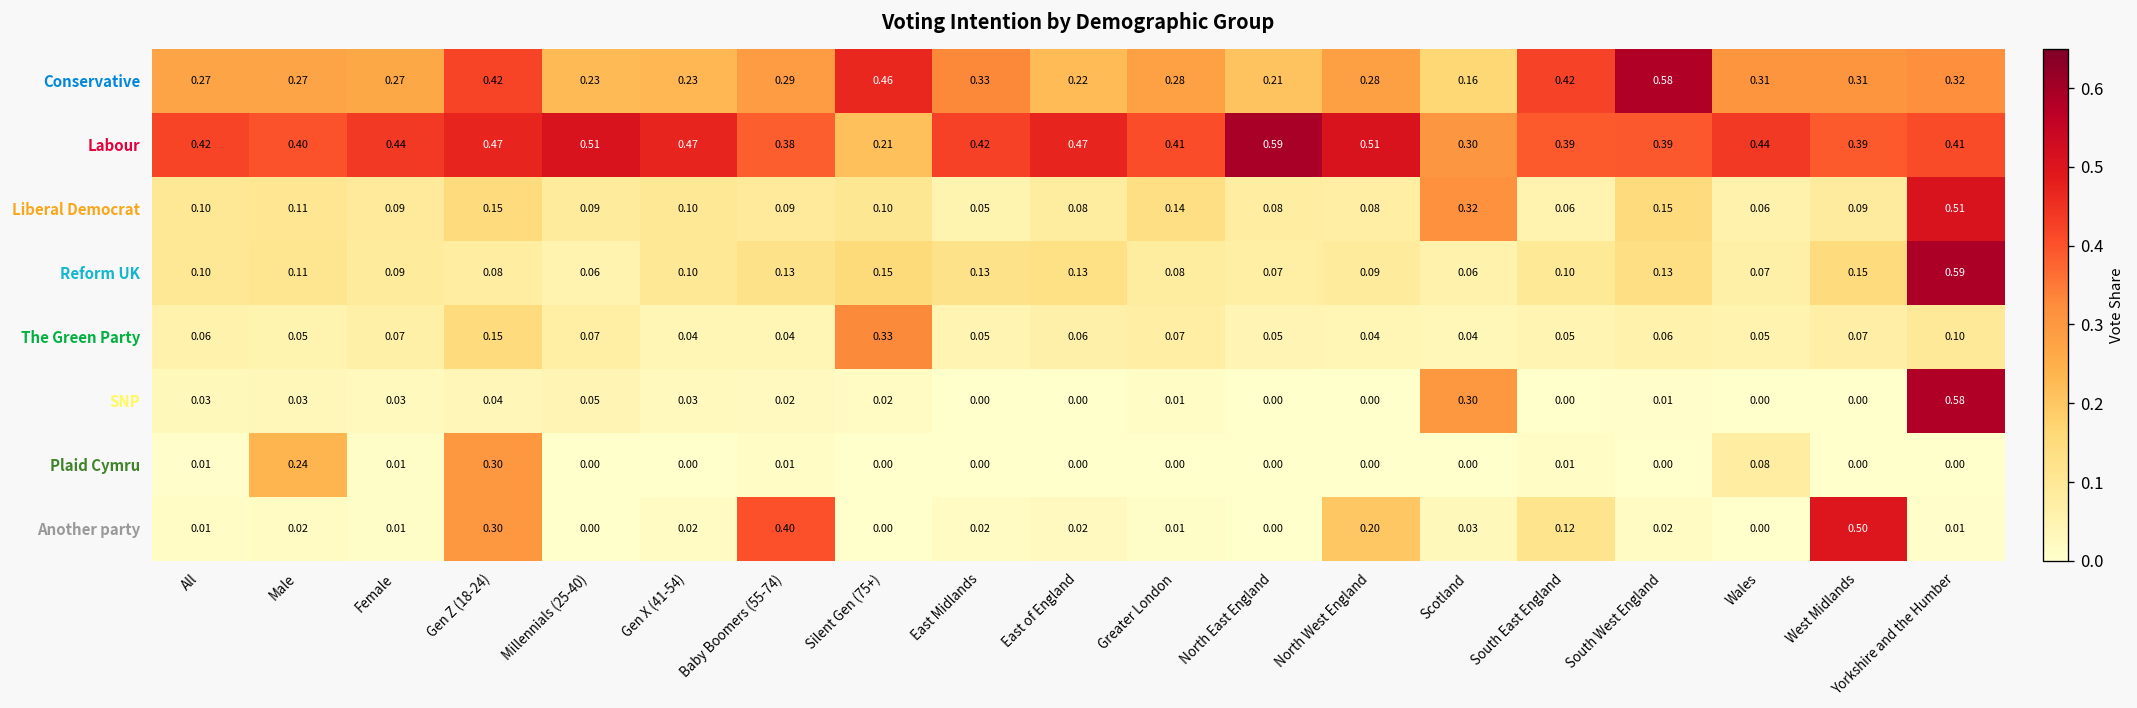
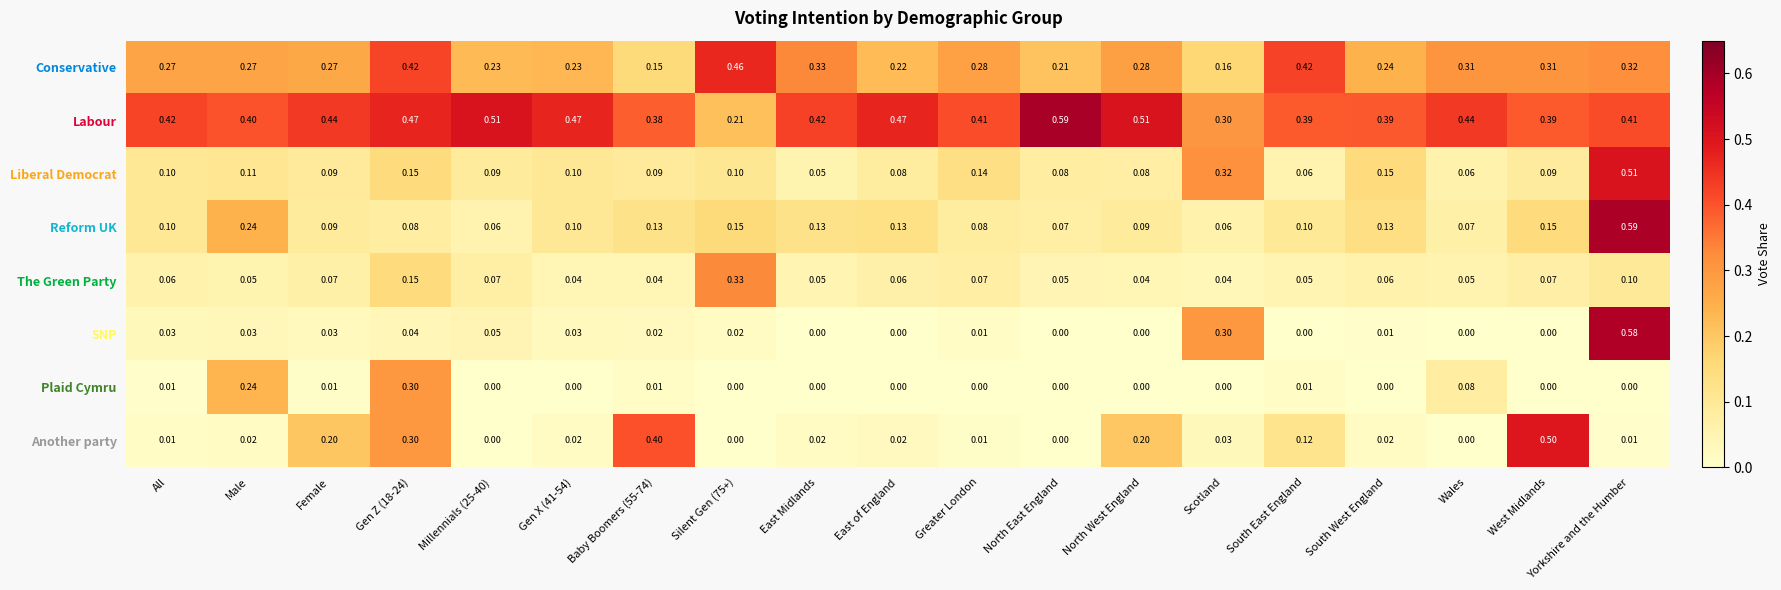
  {
    "Conservative": {
      "All": 0.27,
      "Male": 0.27,
      "Female": 0.27,
      "Gen Z (18-24)": 0.42,
      "Millennials (25-40)": 0.23,
      "Gen X (41-54)": 0.23,
-     "Baby Boomers (55-74)": 0.29,
+     "Baby Boomers (55-74)": 0.15,
      "Silent Gen (75+)": 0.46,
      "East Midlands": 0.33,
      "East of England": 0.22,
      "Greater London": 0.28,
      "North East England": 0.21,
      "North West England": 0.28,
      "Scotland": 0.16,
      "South East England": 0.42,
-     "South West England": 0.58,
+     "South West England": 0.24,
      "Wales": 0.31,
      "West Midlands": 0.31,
      "Yorkshire and the Humber": 0.32
    },
    "Labour": {
      "All": 0.42,
      "Male": 0.40,
      "Female": 0.44,
      "Gen Z (18-24)": 0.47,
      "Millennials (25-40)": 0.51,
      "Gen X (41-54)": 0.47,
      "Baby Boomers (55-74)": 0.38,
      "Silent Gen (75+)": 0.21,
      "East Midlands": 0.42,
      "East of England": 0.47,
      "Greater London": 0.41,
      "North East England": 0.59,
      "North West England": 0.51,
      "Scotland": 0.30,
      "South East England": 0.39,
      "South West England": 0.39,
      "Wales": 0.44,
      "West Midlands": 0.39,
      "Yorkshire and the Humber": 0.41
    },
    "Liberal Democrat": {
      "All": 0.10,
      "Male": 0.11,
      "Female": 0.09,
      "Gen Z (18-24)": 0.15,
      "Millennials (25-40)": 0.09,
      "Gen X (41-54)": 0.10,
      "Baby Boomers (55-74)": 0.09,
      "Silent Gen (75+)": 0.10,
      "East Midlands": 0.05,
      "East of England": 0.08,
      "Greater London": 0.14,
      "North East England": 0.08,
      "North West England": 0.08,
      "Scotland": 0.32,
      "South East England": 0.06,
      "South West England": 0.15,
      "Wales": 0.06,
      "West Midlands": 0.09,
      "Yorkshire and the Humber": 0.51
    },
    "Reform UK": {
      "All": 0.10,
-     "Male": 0.11,
+     "Male": 0.24,
      "Female": 0.09,
      "Gen Z (18-24)": 0.08,
      "Millennials (25-40)": 0.06,
      "Gen X (41-54)": 0.10,
      "Baby Boomers (55-74)": 0.13,
      "Silent Gen (75+)": 0.15,
      "East Midlands": 0.13,
      "East of England": 0.13,
      "Greater London": 0.08,
      "North East England": 0.07,
      "North West England": 0.09,
      "Scotland": 0.06,
      "South East England": 0.10,
      "South West England": 0.13,
      "Wales": 0.07,
      "West Midlands": 0.15,
      "Yorkshire and the Humber": 0.59
    },
    "The Green Party": {
      "All": 0.06,
      "Male": 0.05,
      "Female": 0.07,
      "Gen Z (18-24)": 0.15,
      "Millennials (25-40)": 0.07,
      "Gen X (41-54)": 0.04,
      "Baby Boomers (55-74)": 0.04,
      "Silent Gen (75+)": 0.33,
      "East Midlands": 0.05,
      "East of England": 0.06,
      "Greater London": 0.07,
      "North East England": 0.05,
      "North West England": 0.04,
      "Scotland": 0.04,
      "South East England": 0.05,
      "South West England": 0.06,
      "Wales": 0.05,
      "West Midlands": 0.07,
      "Yorkshire and the Humber": 0.10
    },
    "SNP": {
      "All": 0.03,
      "Male": 0.03,
      "Female": 0.03,
      "Gen Z (18-24)": 0.04,
      "Millennials (25-40)": 0.05,
      "Gen X (41-54)": 0.03,
      "Baby Boomers (55-74)": 0.02,
      "Silent Gen (75+)": 0.02,
      "East Midlands": 0.00,
      "East of England": 0.00,
      "Greater London": 0.01,
      "North East England": 0.00,
      "North West England": 0.00,
      "Scotland": 0.30,
      "South East England": 0.00,
      "South West England": 0.01,
      "Wales": 0.00,
      "West Midlands": 0.00,
      "Yorkshire and the Humber": 0.58
    },
    "Plaid Cymru": {
      "All": 0.01,
      "Male": 0.24,
      "Female": 0.01,
      "Gen Z (18-24)": 0.30,
      "Millennials (25-40)": 0.00,
      "Gen X (41-54)": 0.00,
      "Baby Boomers (55-74)": 0.01,
      "Silent Gen (75+)": 0.00,
      "East Midlands": 0.00,
      "East of England": 0.00,
      "Greater London": 0.00,
      "North East England": 0.00,
      "North West England": 0.00,
      "Scotland": 0.00,
      "South East England": 0.01,
      "South West England": 0.00,
      "Wales": 0.08,
      "West Midlands": 0.00,
      "Yorkshire and the Humber": 0.00
    },
    "Another party": {
      "All": 0.01,
      "Male": 0.02,
-     "Female": 0.01,
+     "Female": 0.20,
      "Gen Z (18-24)": 0.30,
      "Millennials (25-40)": 0.00,
      "Gen X (41-54)": 0.02,
      "Baby Boomers (55-74)": 0.40,
      "Silent Gen (75+)": 0.00,
      "East Midlands": 0.02,
      "East of England": 0.02,
      "Greater London": 0.01,
      "North East England": 0.00,
      "North West England": 0.20,
      "Scotland": 0.03,
      "South East England": 0.12,
      "South West England": 0.02,
      "Wales": 0.00,
      "West Midlands": 0.50,
      "Yorkshire and the Humber": 0.01
    }
  }
